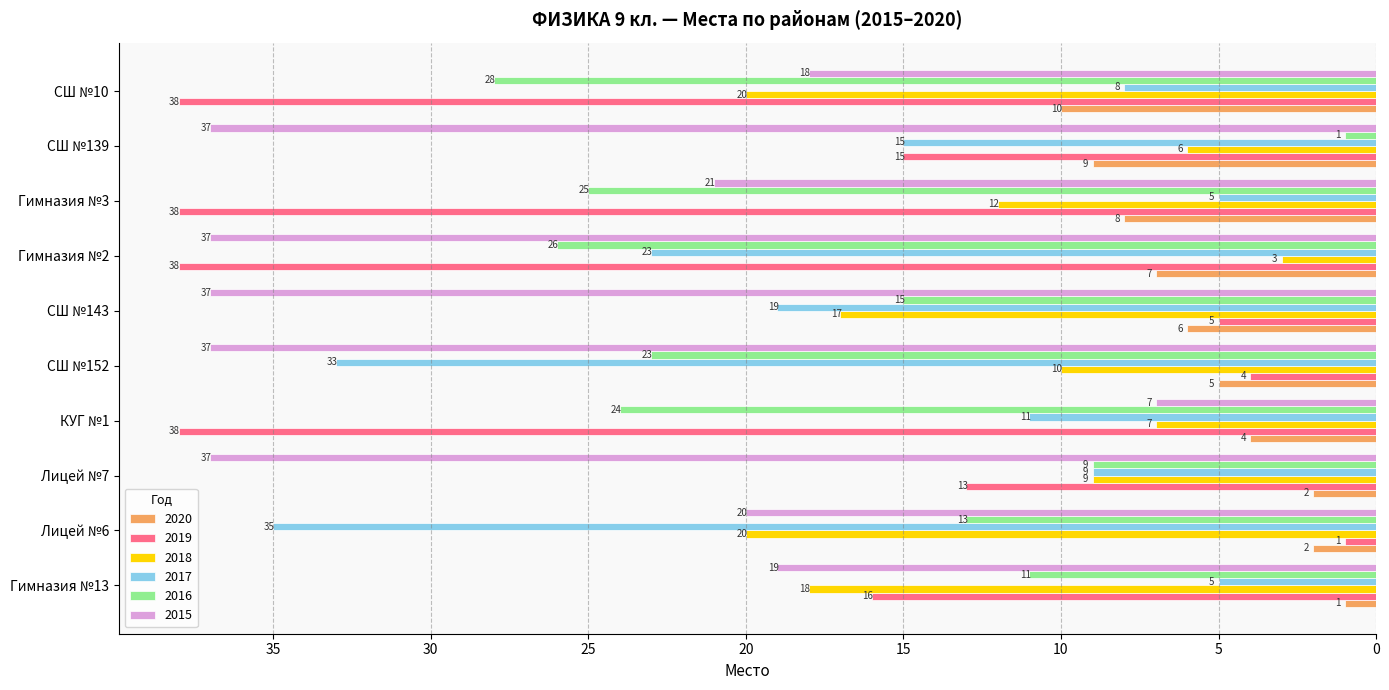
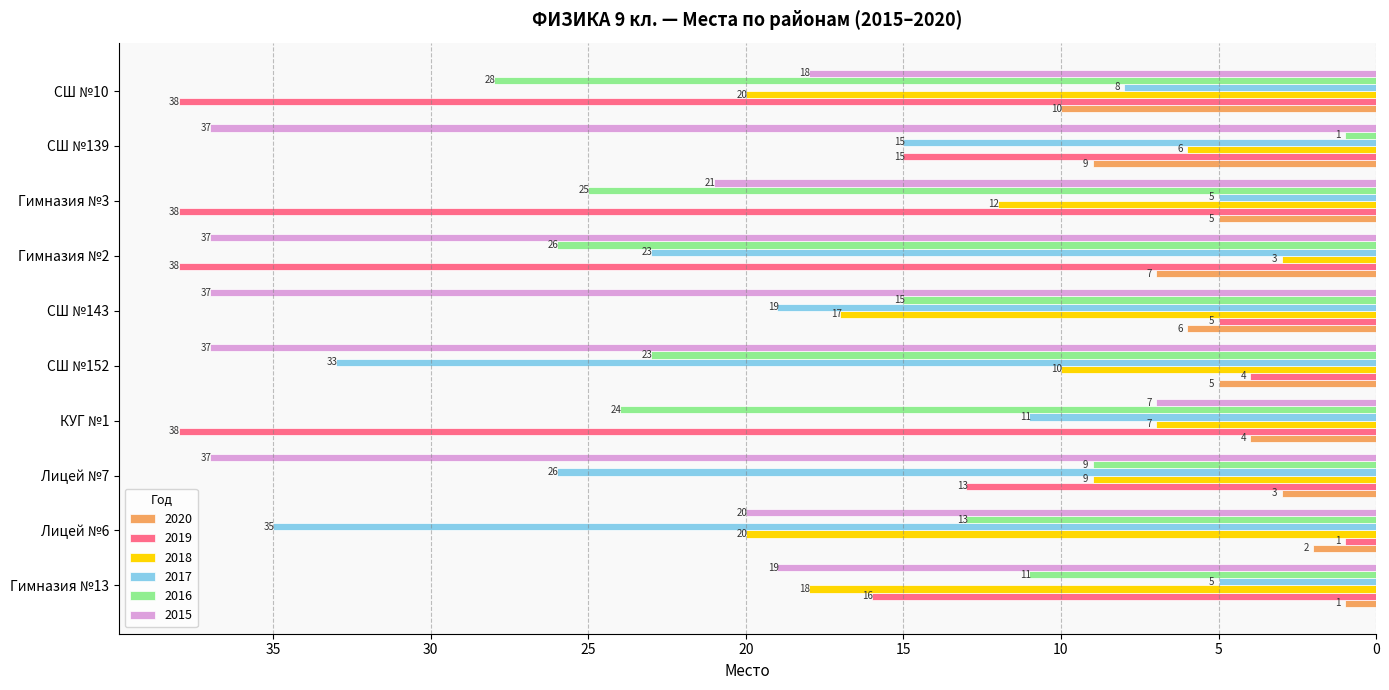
  {
    "2020": {
      "СШ №10": 10,
      "СШ №139": 9,
-     "Гимназия №3": 8,
+     "Гимназия №3": 5,
      "Гимназия №2": 7,
      "СШ №143": 6,
      "СШ №152": 5,
      "КУГ №1": 4,
-     "Лицей №7": 2,
+     "Лицей №7": 3,
      "Лицей №6": 2,
      "Гимназия №13": 1
    },
    "2019": {
      "СШ №10": 38,
      "СШ №139": 15,
      "Гимназия №3": 38,
      "Гимназия №2": 38,
      "СШ №143": 5,
      "СШ №152": 4,
      "КУГ №1": 38,
      "Лицей №7": 13,
      "Лицей №6": 1,
      "Гимназия №13": 16
    },
    "2018": {
      "СШ №10": 20,
      "СШ №139": 6,
      "Гимназия №3": 12,
      "Гимназия №2": 3,
      "СШ №143": 17,
      "СШ №152": 10,
      "КУГ №1": 7,
      "Лицей №6": 20,
      "Гимназия №13": 18
    },
    "2017": {
      "СШ №10": 8,
      "СШ №139": 15,
      "Гимназия №3": 5,
      "Гимназия №2": 23,
      "СШ №143": 19,
      "СШ №152": 33,
      "КУГ №1": 11,
-     "Лицей №7": 9,
+     "Лицей №7": 26,
      "Лицей №6": 35,
      "Гимназия №13": 5
    },
    "2016": {
      "СШ №10": 28,
      "СШ №139": 1,
      "Гимназия №3": 25,
      "Гимназия №2": 26,
      "СШ №143": 15,
      "СШ №152": 23,
      "КУГ №1": 24,
      "Лицей №6": 13,
      "Гимназия №13": 11
    },
    "2015": {
      "СШ №10": 18,
      "СШ №139": 37,
      "Гимназия №3": 21,
      "Гимназия №2": 37,
      "СШ №143": 37,
      "СШ №152": 37,
      "КУГ №1": 7,
      "Лицей №7": 37,
      "Лицей №6": 20,
      "Гимназия №13": 19
    }
  }
